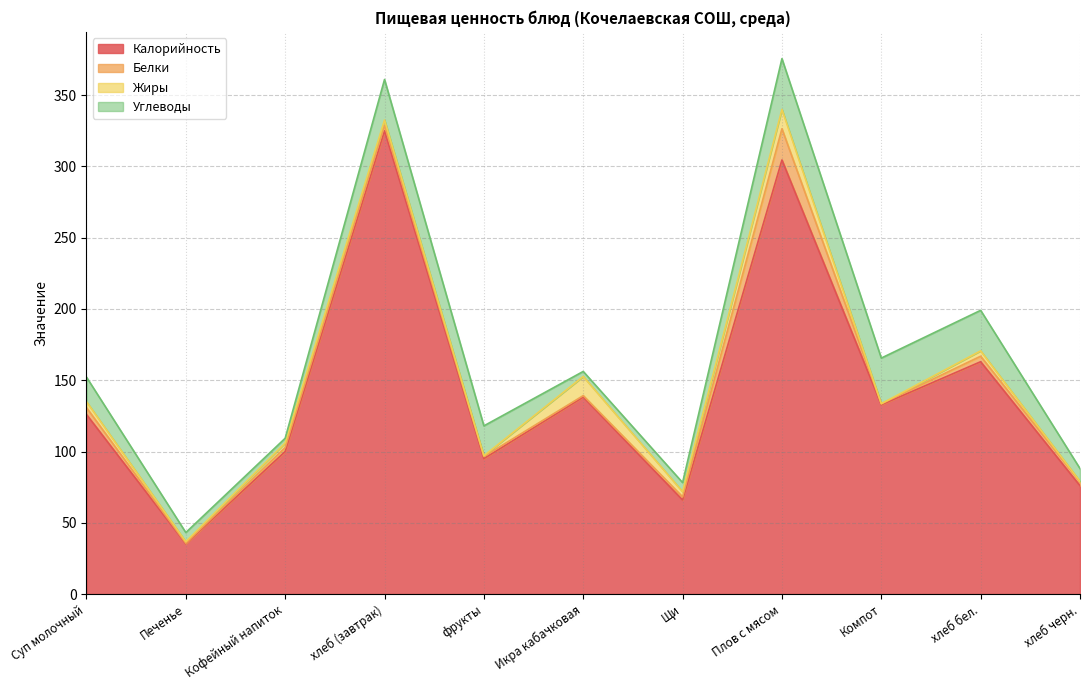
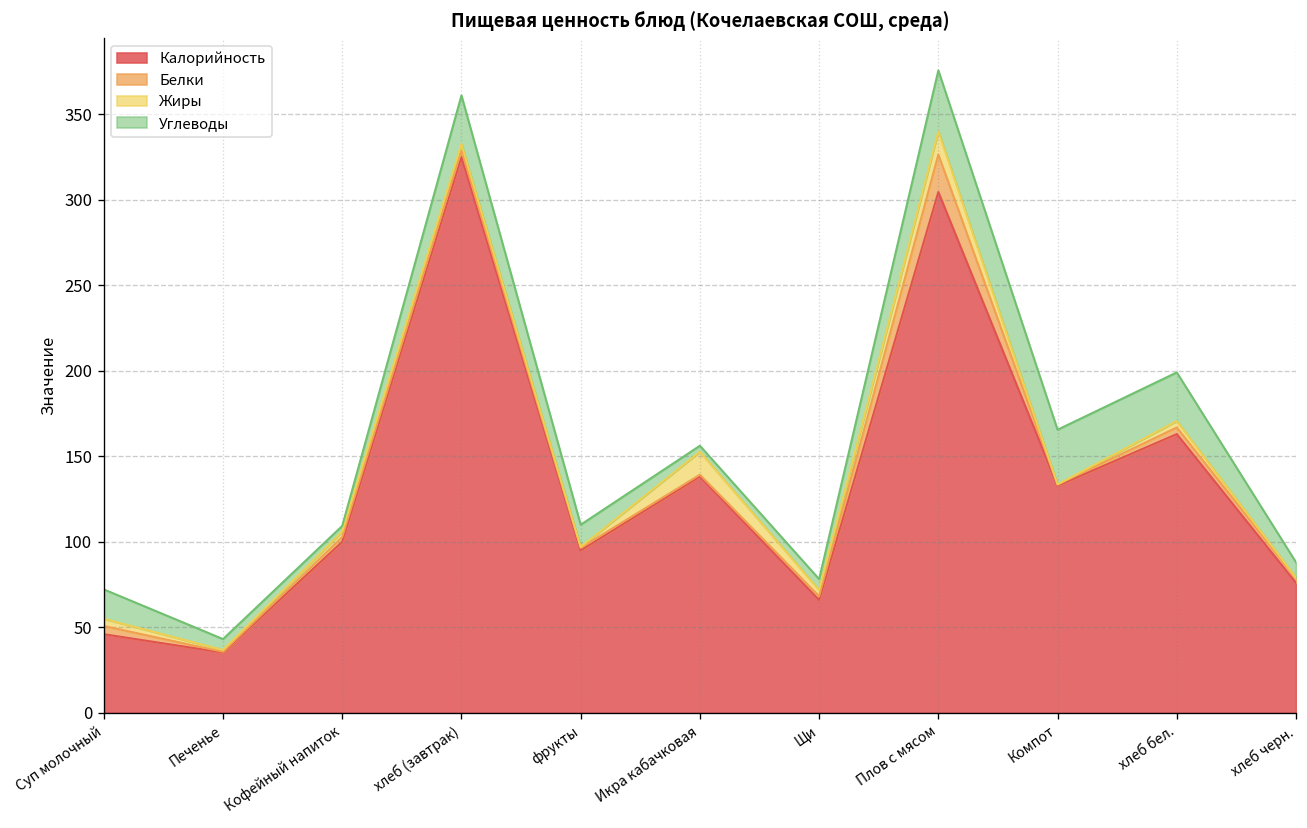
  {
    "Калорийность": {
-     "Суп молочный": 126,
+     "Суп молочный": 46,
      "Кофейный напиток": 100,
      "хлеб (завтрак)": 325,
      "Щи": 66,
      "Плов с мясом": 305,
      "хлеб бел.": 163,
      "хлеб черн.": 76
    },
    "Углеводы": {
      "Суп молочный": 17,
      "Печенье": 6,
      "Кофейный напиток": 3,
      "хлеб (завтрак)": 28,
-     "фрукты": 21,
+     "фрукты": 13,
      "Икра кабачковая": 4,
      "Щи": 6,
      "Плов с мясом": 36,
      "Компот": 32,
      "хлеб бел.": 28,
      "хлеб черн.": 9
    }
  }
